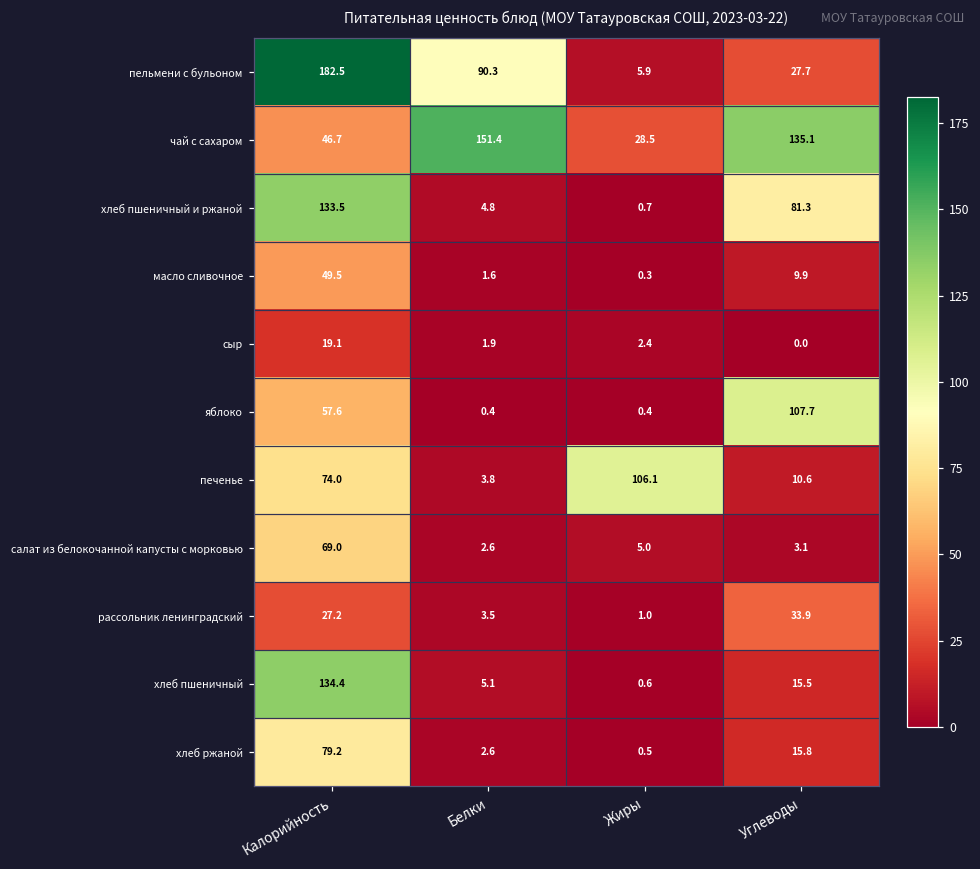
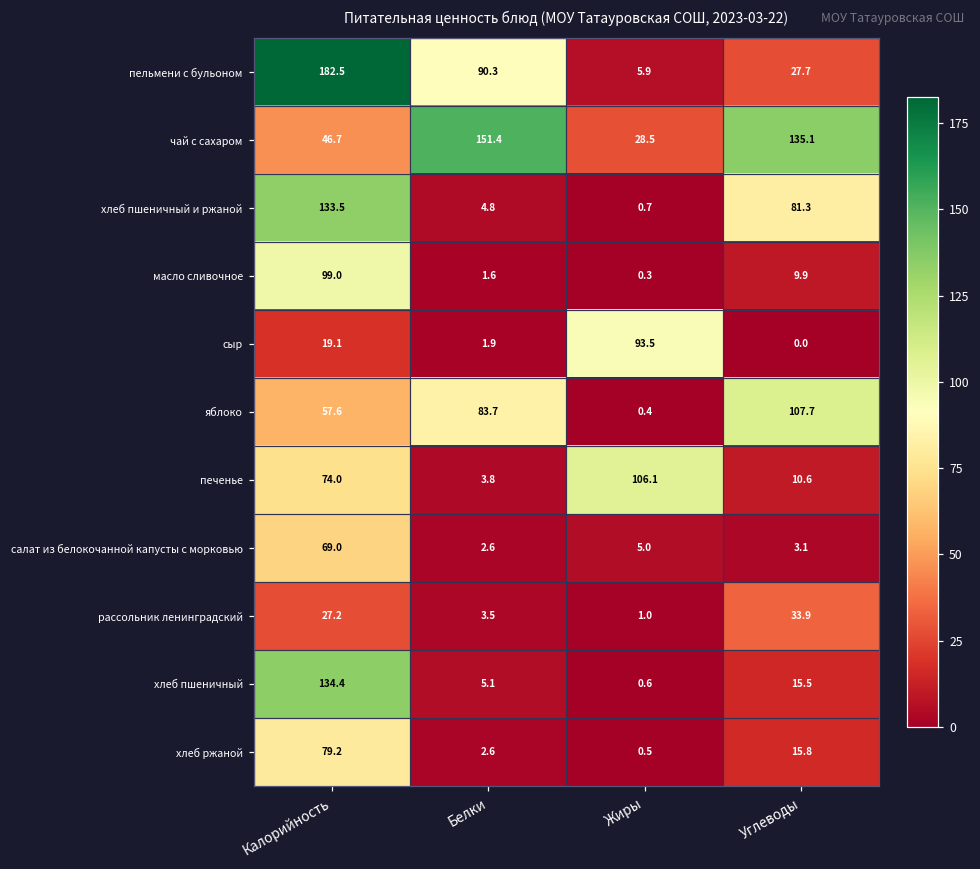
  {
    "пельмени с бульоном": {
      "Калорийность": 182.5,
      "Белки": 90.3,
      "Жиры": 5.9,
      "Углеводы": 27.7
    },
    "чай с сахаром": {
      "Калорийность": 46.7,
      "Белки": 151.4,
      "Жиры": 28.5,
      "Углеводы": 135.1
    },
    "хлеб пшеничный и ржаной": {
      "Калорийность": 133.5,
      "Белки": 4.8,
      "Жиры": 0.7,
      "Углеводы": 81.3
    },
    "масло сливочное": {
-     "Калорийность": 49.5,
+     "Калорийность": 99.0,
      "Белки": 1.6,
      "Жиры": 0.3,
      "Углеводы": 9.9
    },
    "сыр": {
      "Калорийность": 19.1,
      "Белки": 1.9,
-     "Жиры": 2.4,
+     "Жиры": 93.5,
      "Углеводы": 0.0
    },
    "яблоко": {
      "Калорийность": 57.6,
-     "Белки": 0.4,
+     "Белки": 83.7,
      "Жиры": 0.4,
      "Углеводы": 107.7
    },
    "печенье": {
      "Калорийность": 74.0,
      "Белки": 3.8,
      "Жиры": 106.1,
      "Углеводы": 10.6
    },
    "салат из белокочанной капусты с морковью": {
      "Калорийность": 69.0,
      "Белки": 2.6,
      "Жиры": 5.0,
      "Углеводы": 3.1
    },
    "рассольник ленинградский": {
      "Калорийность": 27.2,
      "Белки": 3.5,
      "Жиры": 1.0,
      "Углеводы": 33.9
    },
    "хлеб пшеничный": {
      "Калорийность": 134.4,
      "Белки": 5.1,
      "Жиры": 0.6,
      "Углеводы": 15.5
    },
    "хлеб ржаной": {
      "Калорийность": 79.2,
      "Белки": 2.6,
      "Жиры": 0.5,
      "Углеводы": 15.8
    }
  }
